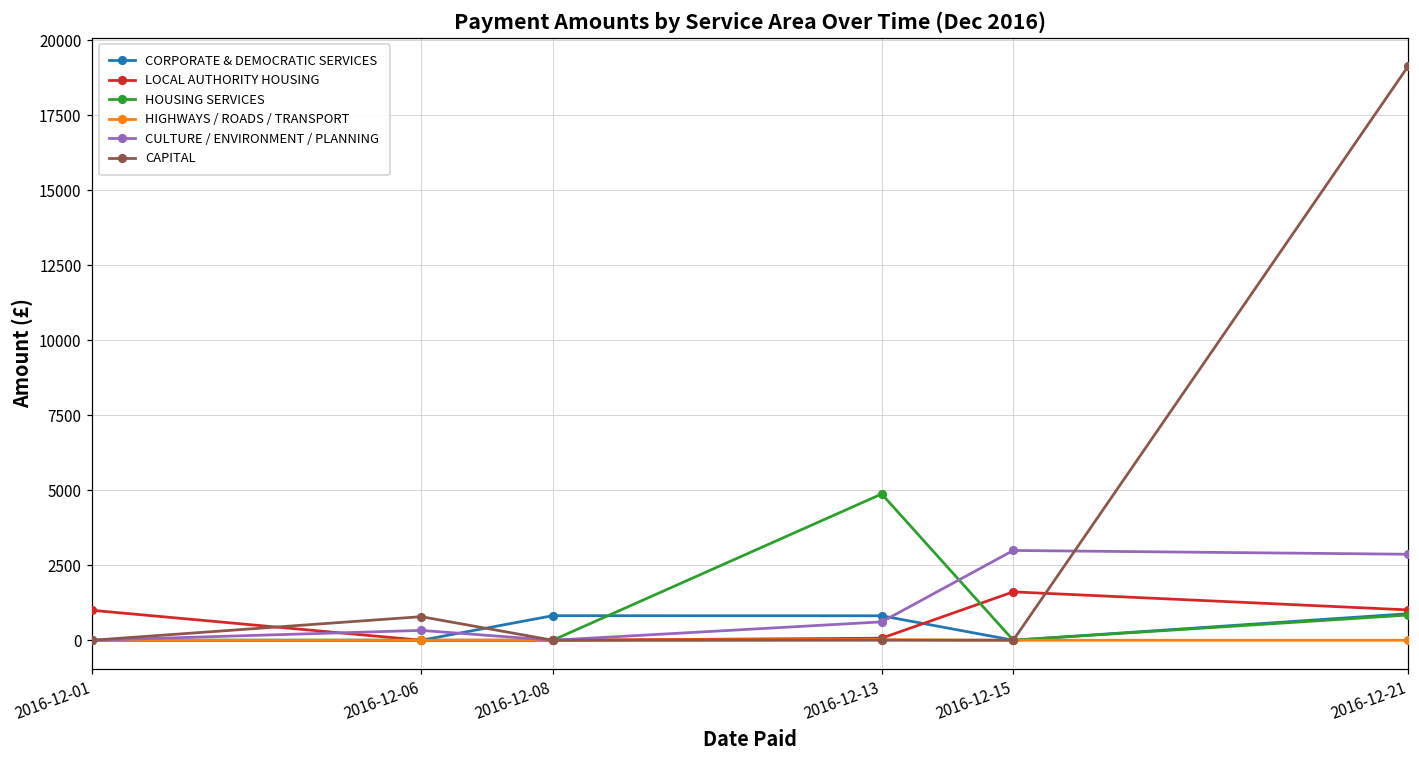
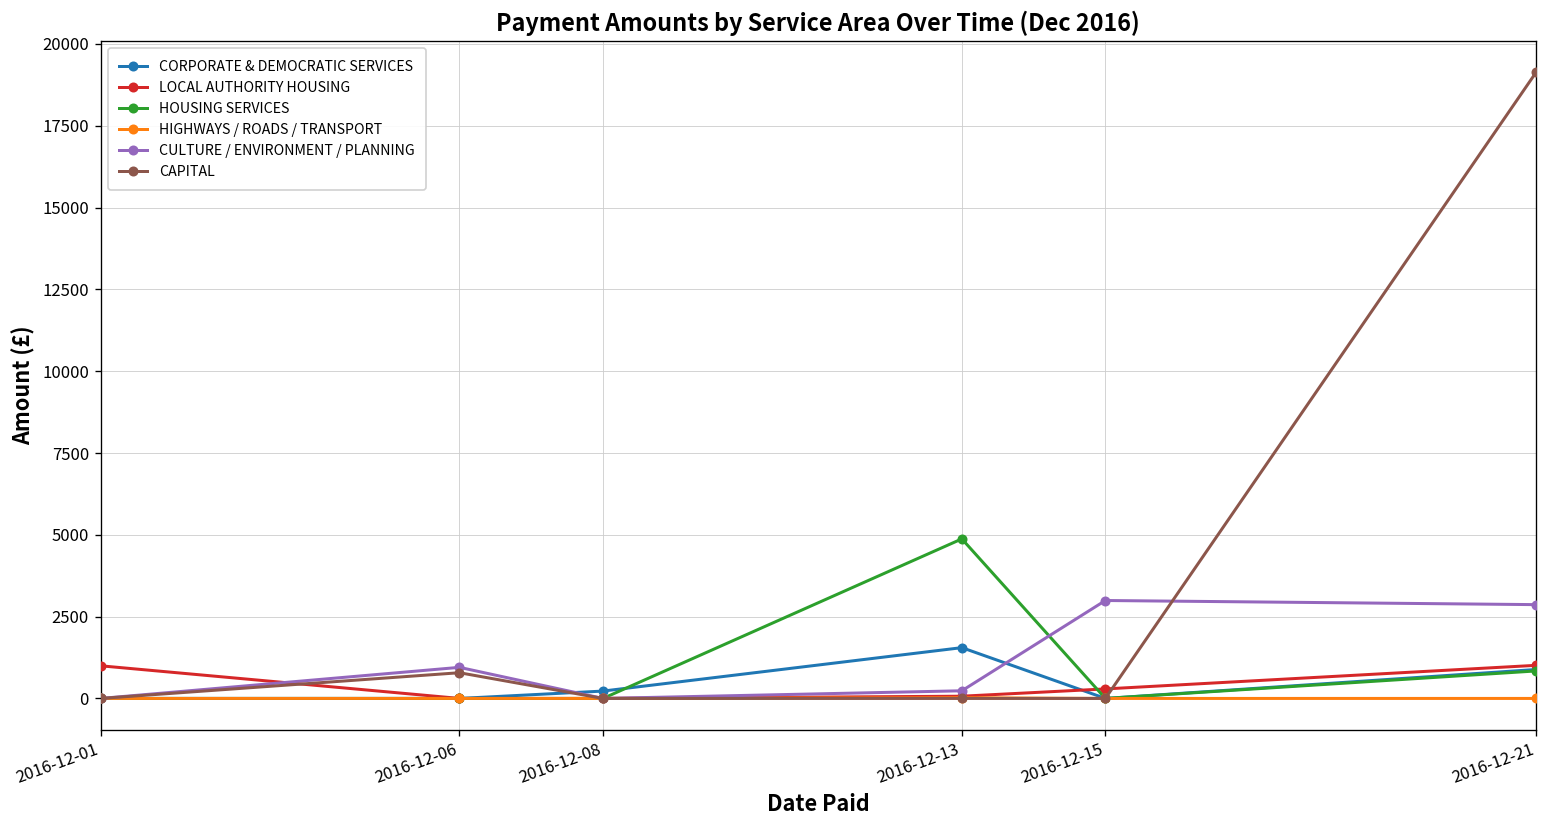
  {
    "CORPORATE & DEMOCRATIC SERVICES": {
-     "2016-12-08": 800,
-     "2016-12-13": 800
+     "2016-12-08": 200,
+     "2016-12-13": 1600
    },
    "LOCAL AUTHORITY HOUSING": {
      "2016-12-01": 1000,
-     "2016-12-15": 1600,
+     "2016-12-15": 300,
      "2016-12-21": 1000
    },
    "HOUSING SERVICES": {
      "2016-12-13": 4900
    },
    "HIGHWAYS / ROADS / TRANSPORT": {
      "2016-12-21": 0
    },
    "CULTURE / ENVIRONMENT / PLANNING": {
-     "2016-12-06": 300,
-     "2016-12-13": 600,
+     "2016-12-06": 1000,
+     "2016-12-13": 200,
      "2016-12-15": 3000,
      "2016-12-21": 2900
    },
    "CAPITAL": {
      "2016-12-06": 800,
      "2016-12-21": 19100
    }
  }
